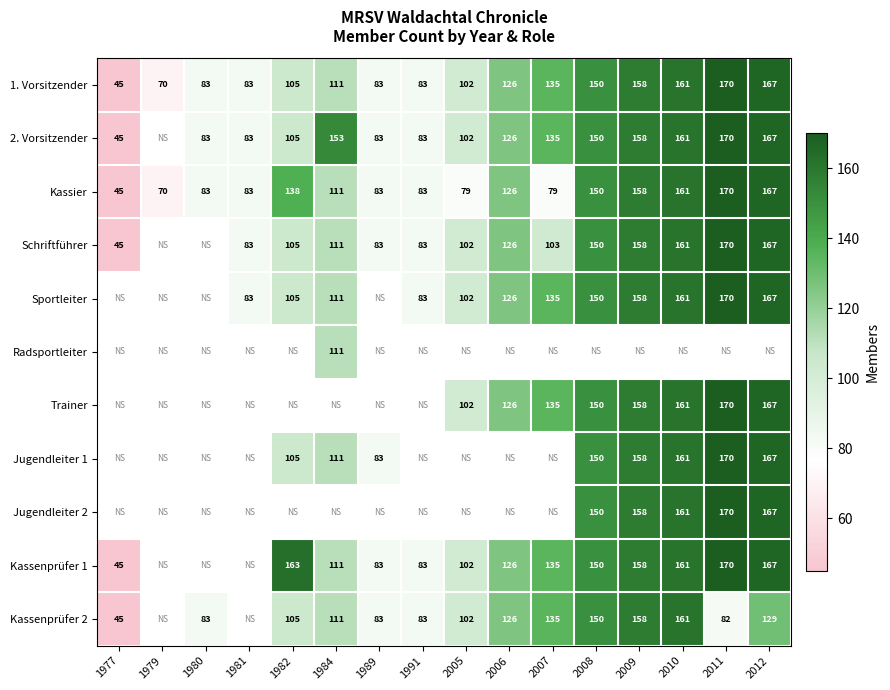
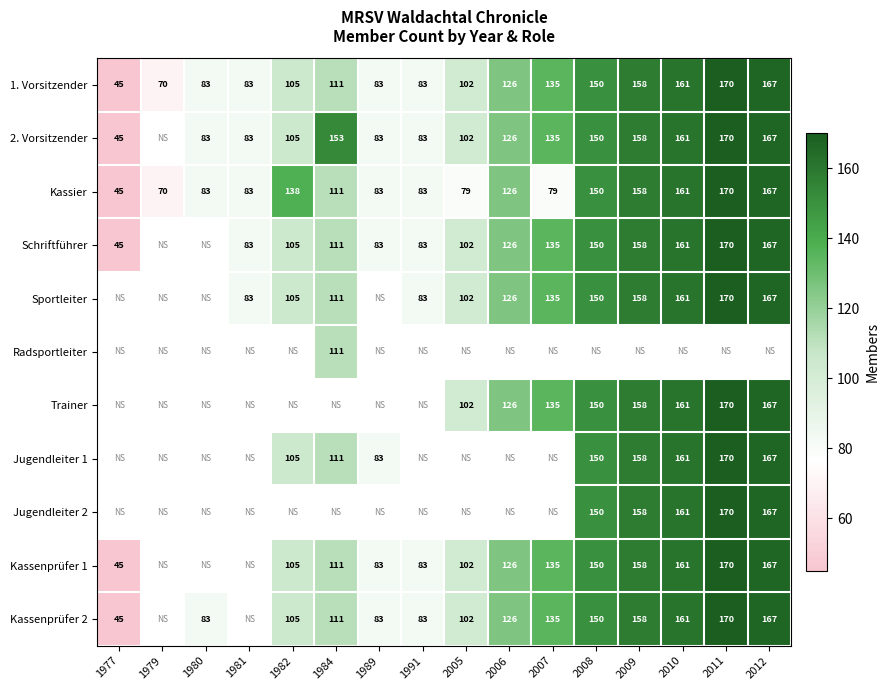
  {
    "1. Vorsitzender": {
      "1977": 45,
      "1979": 70,
      "1980": 83,
      "1981": 83,
      "1982": 105,
      "1984": 111,
      "1989": 83,
      "1991": 83,
      "2005": 102,
      "2006": 126,
      "2007": 135,
      "2008": 150,
      "2009": 158,
      "2010": 161,
      "2011": 170,
      "2012": 167
    },
    "2. Vorsitzender": {
      "1977": 45,
      "1980": 83,
      "1981": 83,
      "1982": 105,
      "1984": 153,
      "1989": 83,
      "1991": 83,
      "2005": 102,
      "2006": 126,
      "2007": 135,
      "2008": 150,
      "2009": 158,
      "2010": 161,
      "2011": 170,
      "2012": 167
    },
    "Kassier": {
      "1977": 45,
      "1979": 70,
      "1980": 83,
      "1981": 83,
      "1982": 138,
      "1984": 111,
      "1989": 83,
      "1991": 83,
      "2005": 79,
      "2006": 126,
      "2007": 79,
      "2008": 150,
      "2009": 158,
      "2010": 161,
      "2011": 170,
      "2012": 167
    },
    "Schriftführer": {
      "1977": 45,
      "1981": 83,
      "1982": 105,
      "1984": 111,
      "1989": 83,
      "1991": 83,
      "2005": 102,
      "2006": 126,
-     "2007": 103,
+     "2007": 135,
      "2008": 150,
      "2009": 158,
      "2010": 161,
      "2011": 170,
      "2012": 167
    },
    "Sportleiter": {
      "1981": 83,
      "1982": 105,
      "1984": 111,
      "1991": 83,
      "2005": 102,
      "2006": 126,
      "2007": 135,
      "2008": 150,
      "2009": 158,
      "2010": 161,
      "2011": 170,
      "2012": 167
    },
    "Radsportleiter": {
      "1984": 111
    },
    "Trainer": {
      "2005": 102,
      "2006": 126,
      "2007": 135,
      "2008": 150,
      "2009": 158,
      "2010": 161,
      "2011": 170,
      "2012": 167
    },
    "Jugendleiter 1": {
      "1982": 105,
      "1984": 111,
      "1989": 83,
      "2008": 150,
      "2009": 158,
      "2010": 161,
      "2011": 170,
      "2012": 167
    },
    "Jugendleiter 2": {
      "2008": 150,
      "2009": 158,
      "2010": 161,
      "2011": 170,
      "2012": 167
    },
    "Kassenprüfer 1": {
      "1977": 45,
-     "1982": 163,
+     "1982": 105,
      "1984": 111,
      "1989": 83,
      "1991": 83,
      "2005": 102,
      "2006": 126,
      "2007": 135,
      "2008": 150,
      "2009": 158,
      "2010": 161,
      "2011": 170,
      "2012": 167
    },
    "Kassenprüfer 2": {
      "1977": 45,
      "1980": 83,
      "1982": 105,
      "1984": 111,
      "1989": 83,
      "1991": 83,
      "2005": 102,
      "2006": 126,
      "2007": 135,
      "2008": 150,
      "2009": 158,
      "2010": 161,
-     "2011": 82,
-     "2012": 129
+     "2011": 170,
+     "2012": 167
    }
  }
